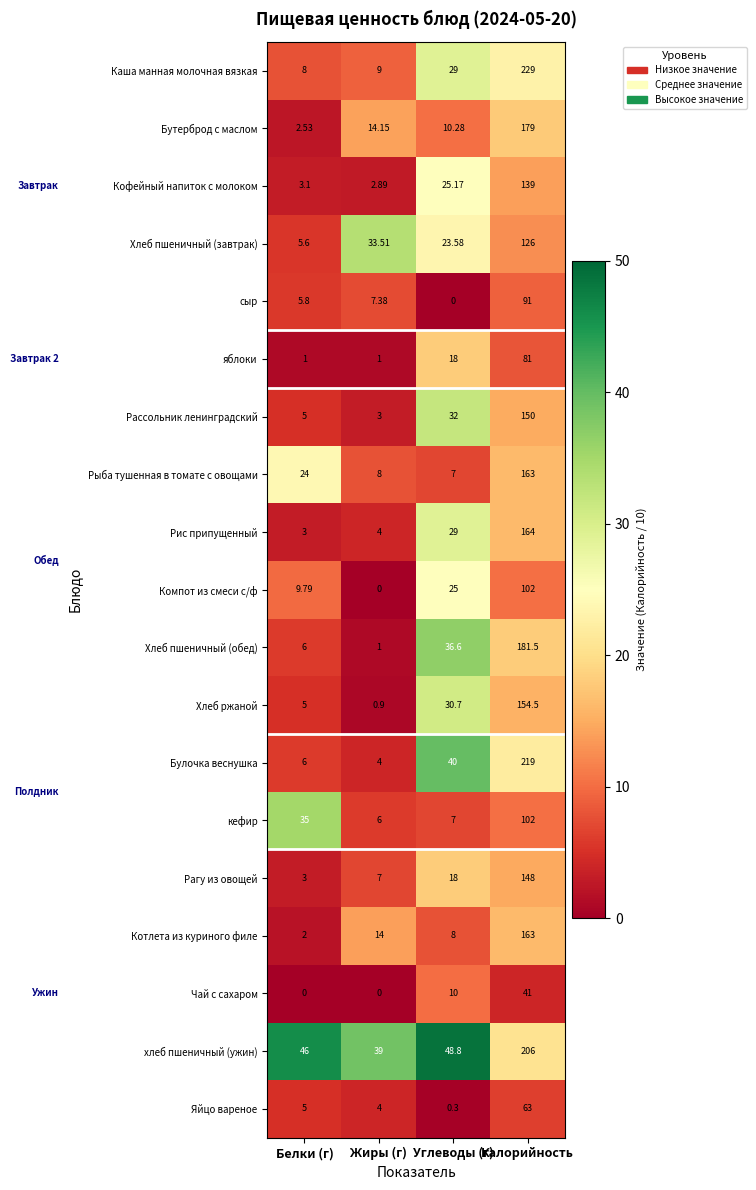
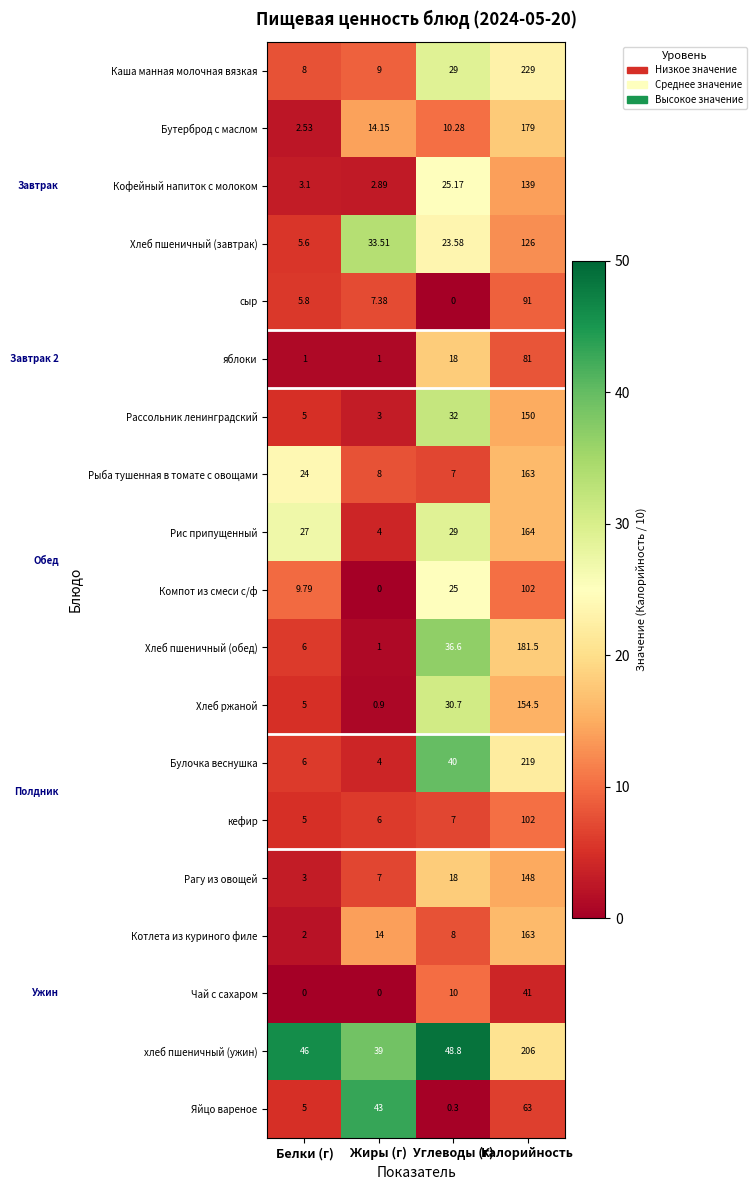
  {
    "Каша манная молочная вязкая": {
      "Белки (г)": 8,
      "Жиры (г)": 9,
      "Калорийность": 229
    },
    "Бутерброд с маслом": {
      "Белки (г)": 2.53,
      "Жиры (г)": 14.15,
      "Калорийность": 179
    },
    "Кофейный напиток с молоком": {
      "Белки (г)": 3.1,
      "Жиры (г)": 2.89,
      "Калорийность": 139
    },
    "Хлеб пшеничный (завтрак)": {
      "Белки (г)": 5.6,
      "Жиры (г)": 33.51,
      "Калорийность": 126
    },
    "сыр": {
      "Белки (г)": 5.8,
      "Жиры (г)": 7.38,
      "Калорийность": 91
    },
    "яблоки": {
      "Белки (г)": 1,
      "Жиры (г)": 1,
      "Калорийность": 81
    },
    "Рассольник ленинградский": {
      "Белки (г)": 5,
      "Жиры (г)": 3,
      "Калорийность": 150
    },
    "Рыба тушенная в томате с овощами": {
      "Белки (г)": 24,
      "Жиры (г)": 8,
      "Калорийность": 163
    },
    "Рис припущенный": {
-     "Белки (г)": 3,
+     "Белки (г)": 27,
      "Жиры (г)": 4,
      "Калорийность": 164
    },
    "Компот из смеси с/ф": {
      "Белки (г)": 9.79,
      "Жиры (г)": 0,
      "Калорийность": 102
    },
    "Хлеб пшеничный (обед)": {
      "Белки (г)": 6,
      "Жиры (г)": 1,
      "Калорийность": 181.5
    },
    "Хлеб ржаной": {
      "Белки (г)": 5,
      "Жиры (г)": 0.9,
      "Калорийность": 154.5
    },
    "Булочка веснушка": {
      "Белки (г)": 6,
      "Жиры (г)": 4,
      "Калорийность": 219
    },
    "кефир": {
-     "Белки (г)": 35,
+     "Белки (г)": 5,
      "Жиры (г)": 6,
      "Калорийность": 102
    },
    "Рагу из овощей": {
      "Белки (г)": 3,
      "Жиры (г)": 7,
      "Калорийность": 148
    },
    "Котлета из куриного филе": {
      "Белки (г)": 2,
      "Жиры (г)": 14,
      "Калорийность": 163
    },
    "Чай с сахаром": {
      "Белки (г)": 0,
      "Жиры (г)": 0,
      "Калорийность": 41
    },
    "хлеб пшеничный (ужин)": {
      "Белки (г)": 46,
      "Жиры (г)": 39,
      "Калорийность": 206
    },
    "Яйцо вареное": {
      "Белки (г)": 5,
-     "Жиры (г)": 4,
+     "Жиры (г)": 43,
      "Калорийность": 63
    }
  }
